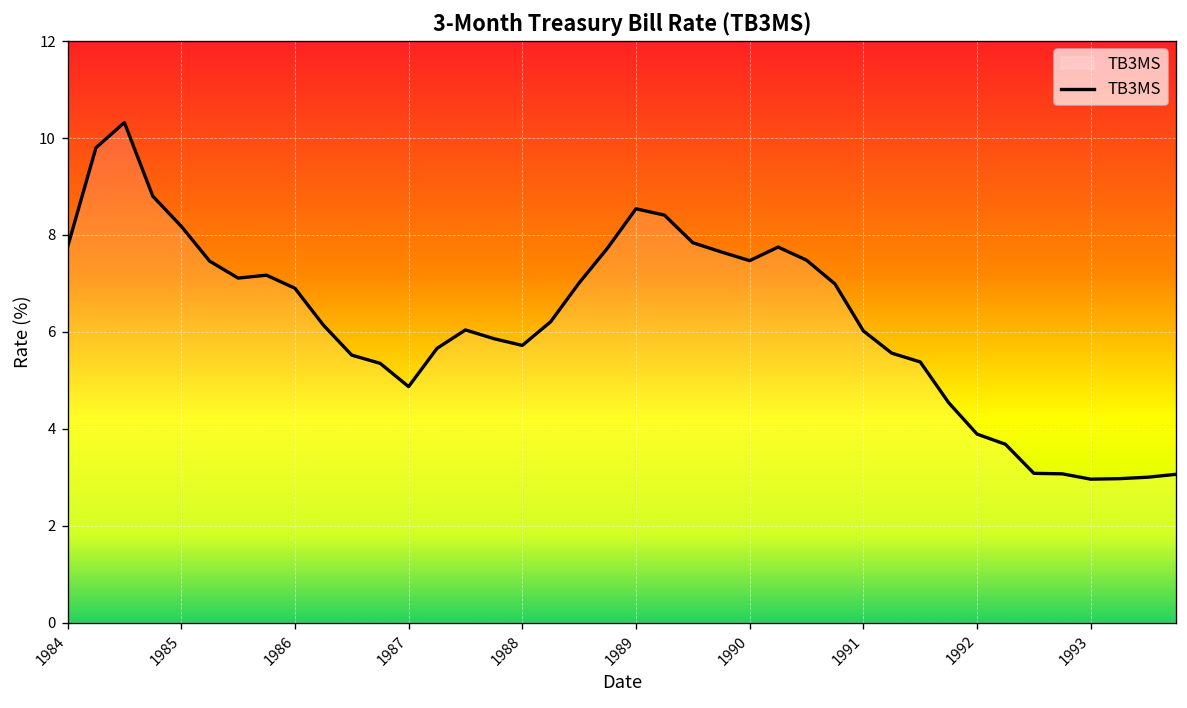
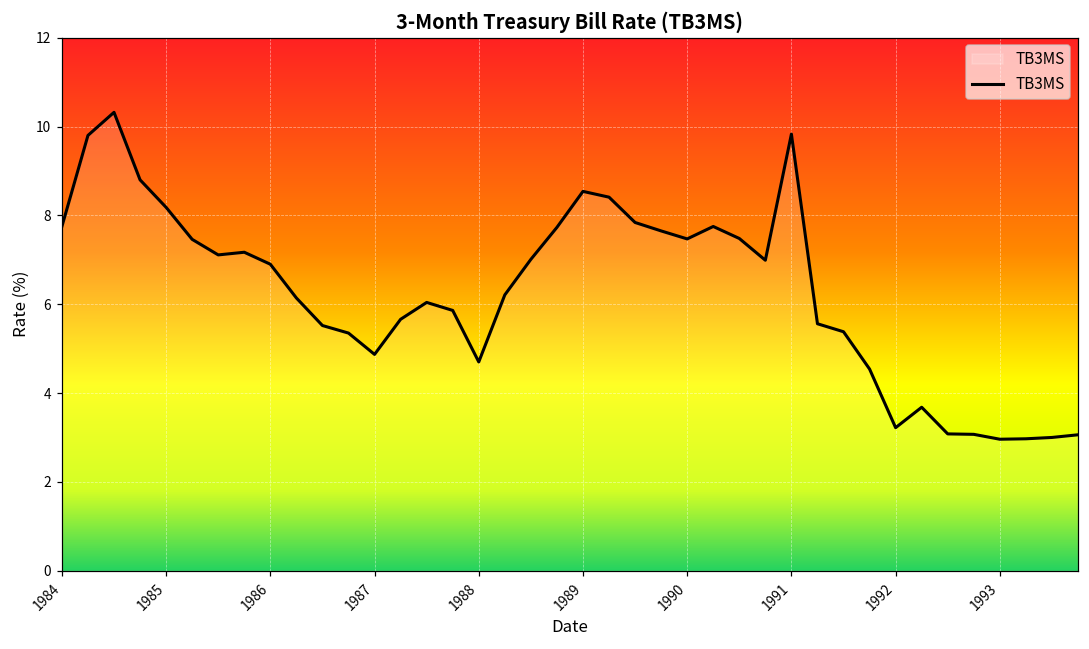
  {
    "1984": 7.8,
    "1985": 8.2,
    "1986": 6.9,
    "1987": 4.9,
-   "1988": 5.7,
+   "1988": 4.7,
    "1989": 8.5,
    "1990": 7.5,
-   "1991": 6.0,
-   "1992": 3.9,
+   "1991": 9.8,
+   "1992": 3.2,
    "1993": 3.0
  }
